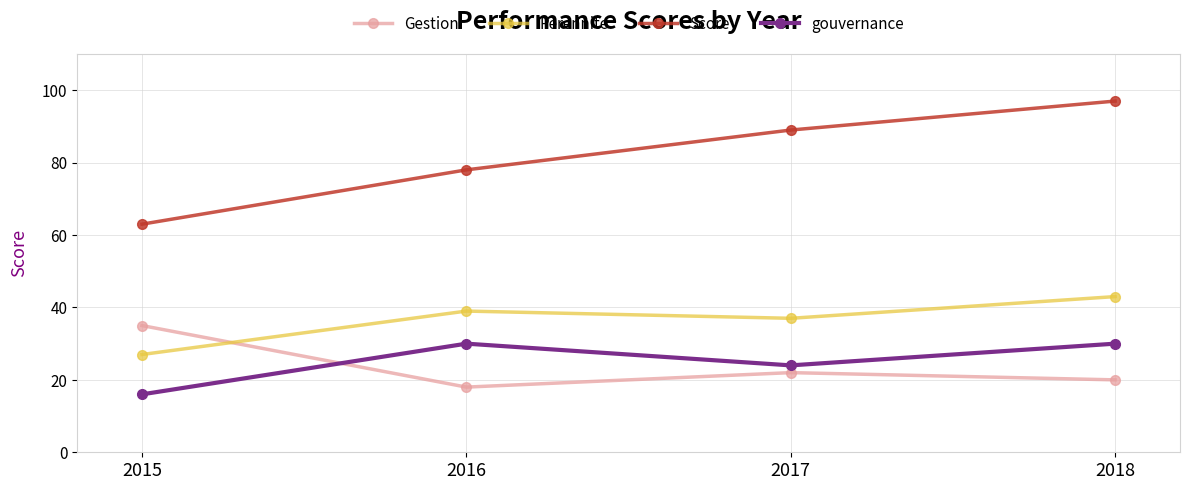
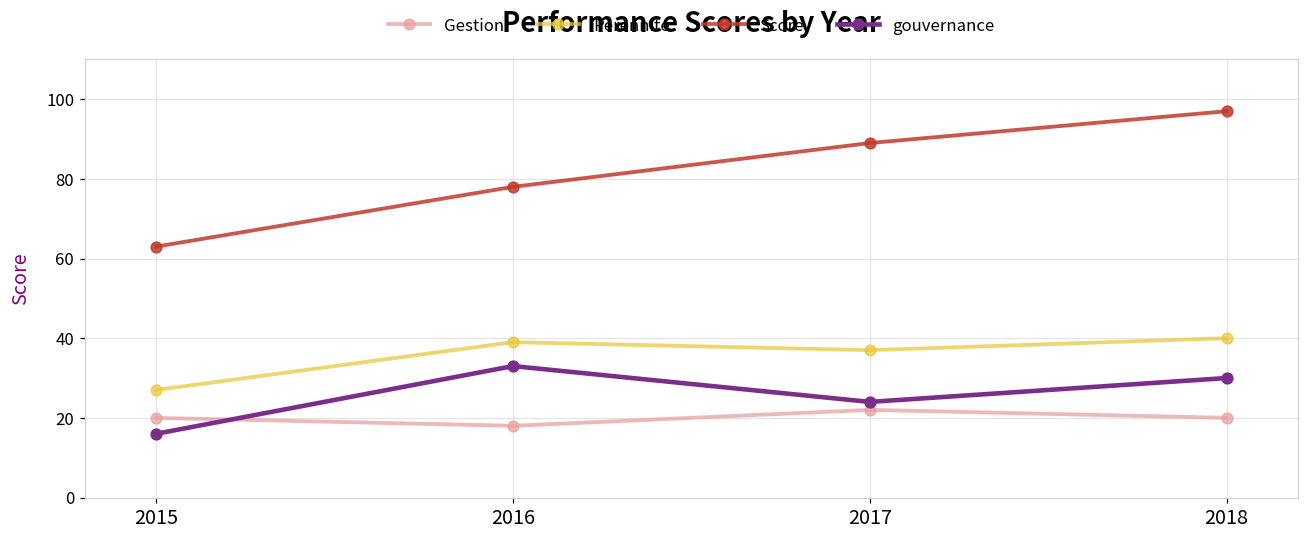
  {
    "Gestion": {
-     "2015": 35,
+     "2015": 20,
      "2016": 18,
      "2017": 22,
      "2018": 20
    },
    "Perennite": {
      "2015": 27,
      "2016": 39,
      "2017": 37,
-     "2018": 43
+     "2018": 40
    },
    "Score": {
      "2015": 63,
      "2016": 78,
      "2017": 89,
      "2018": 97
    },
    "gouvernance": {
      "2015": 16,
-     "2016": 30,
+     "2016": 33,
      "2017": 24,
      "2018": 30
    }
  }
